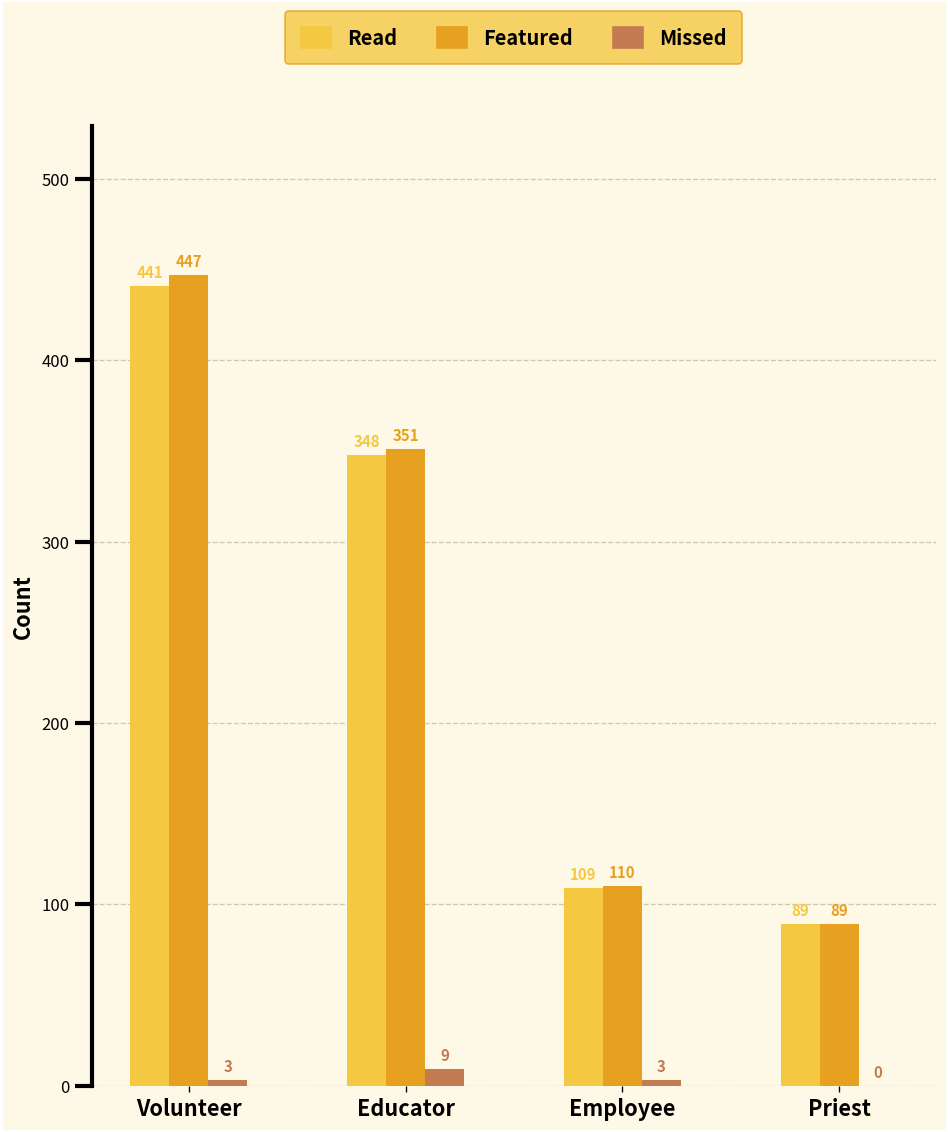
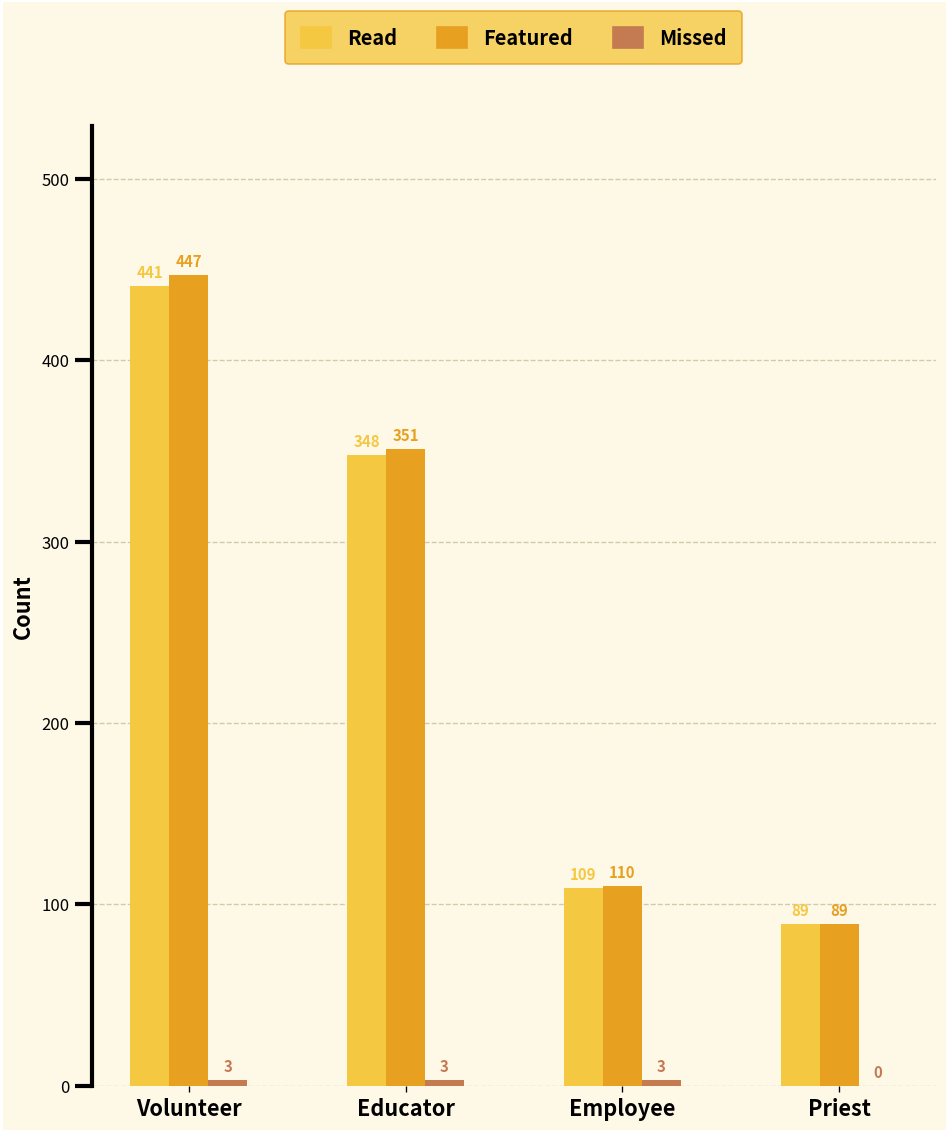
  {
    "Missed": {
      "Volunteer": 3,
-     "Educator": 9,
+     "Educator": 3,
      "Employee": 3,
      "Priest": 0
    }
  }
